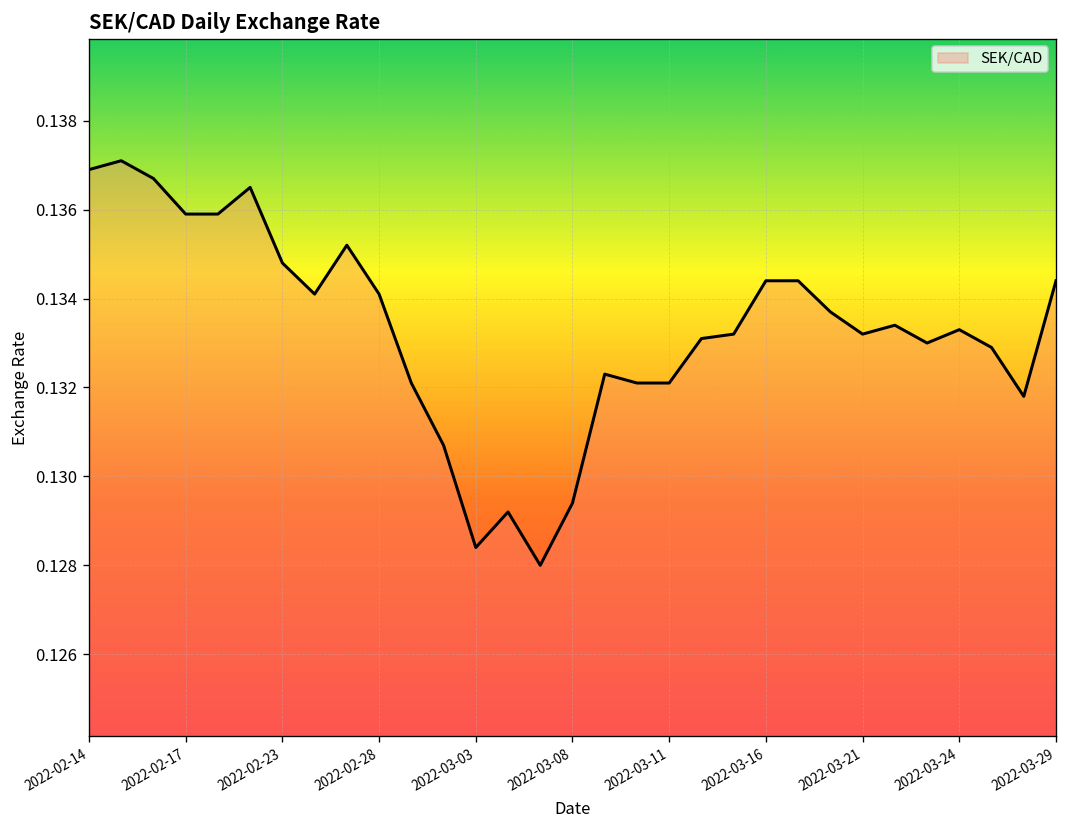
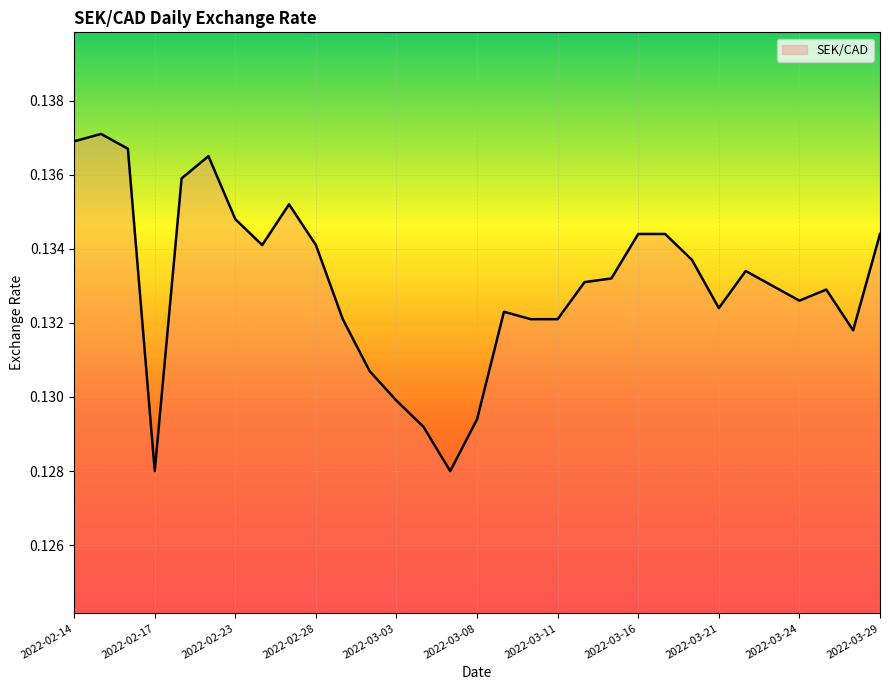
  {
    "2022-02-14": 0.1369,
-   "2022-02-17": 0.1359,
+   "2022-02-17": 0.1280,
    "2022-02-23": 0.1348,
    "2022-02-28": 0.1341,
-   "2022-03-03": 0.1284,
+   "2022-03-03": 0.1299,
    "2022-03-08": 0.1294,
    "2022-03-11": 0.1321,
    "2022-03-16": 0.1344,
-   "2022-03-21": 0.1332,
-   "2022-03-24": 0.1333,
+   "2022-03-21": 0.1324,
+   "2022-03-24": 0.1326,
    "2022-03-29": 0.1344
  }
